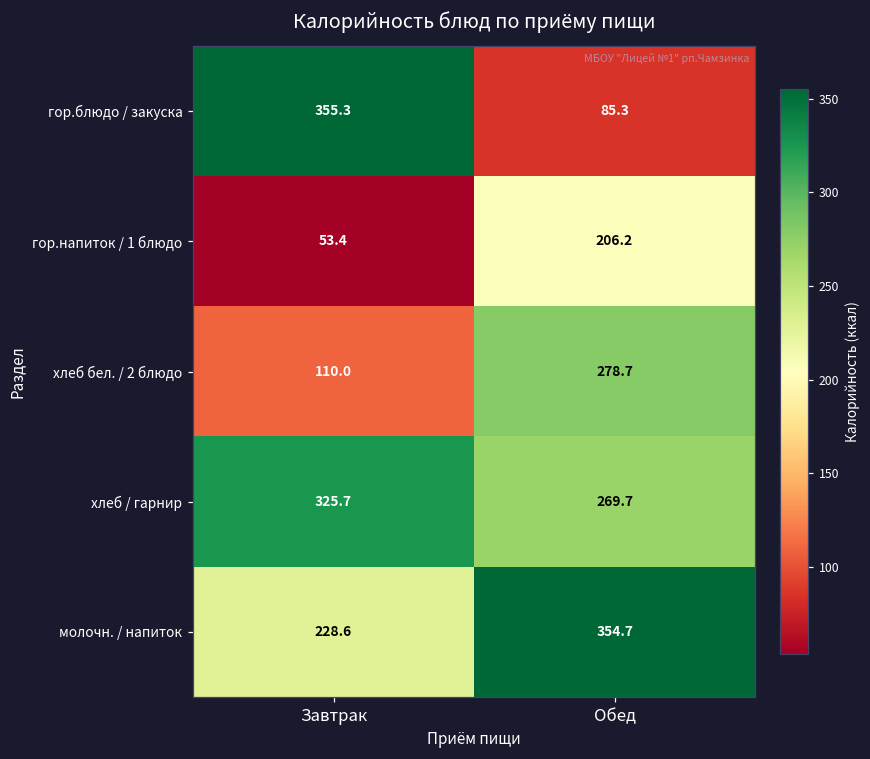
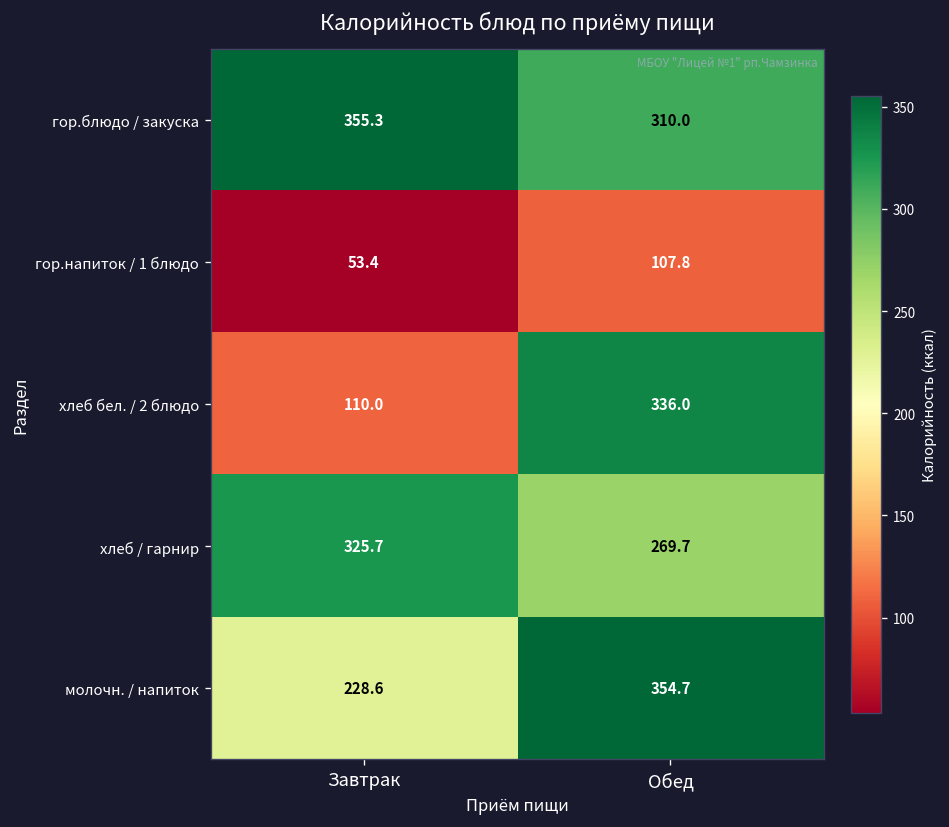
  {
    "гор.блюдо / закуска": {
      "Завтрак": 355.3,
-     "Обед": 85.3
+     "Обед": 310.0
    },
    "гор.напиток / 1 блюдо": {
      "Завтрак": 53.4,
-     "Обед": 206.2
+     "Обед": 107.8
    },
    "хлеб бел. / 2 блюдо": {
      "Завтрак": 110.0,
-     "Обед": 278.7
+     "Обед": 336.0
    },
    "хлеб / гарнир": {
      "Завтрак": 325.7,
      "Обед": 269.7
    },
    "молочн. / напиток": {
      "Завтрак": 228.6,
      "Обед": 354.7
    }
  }
